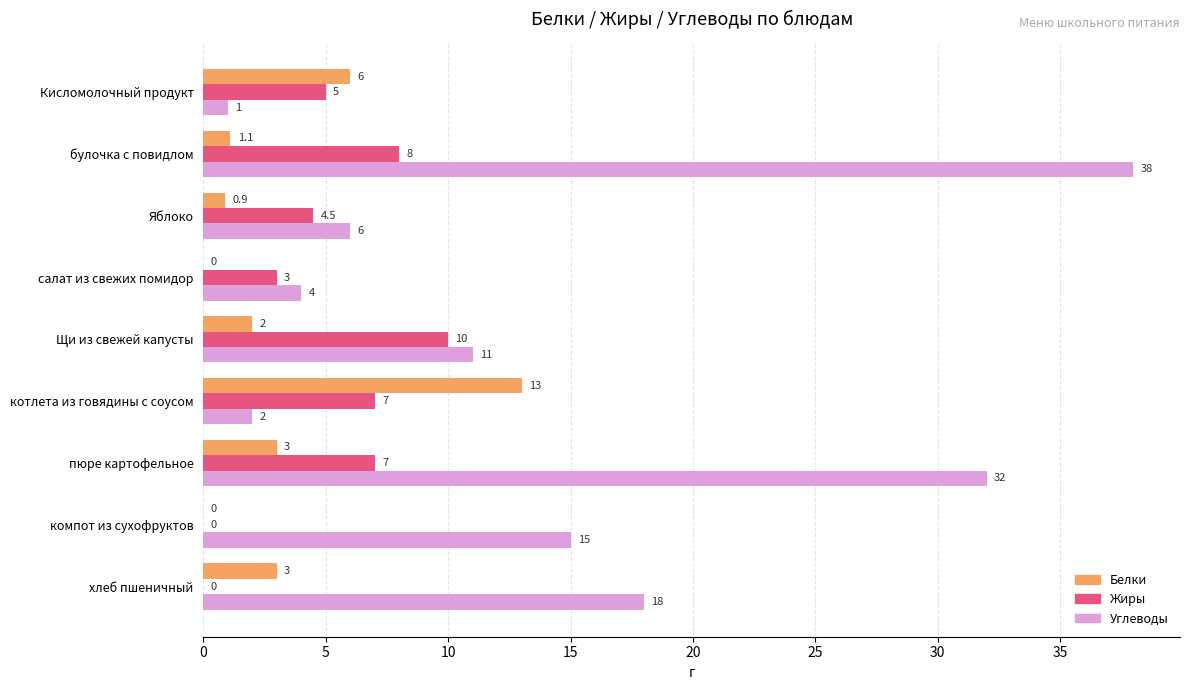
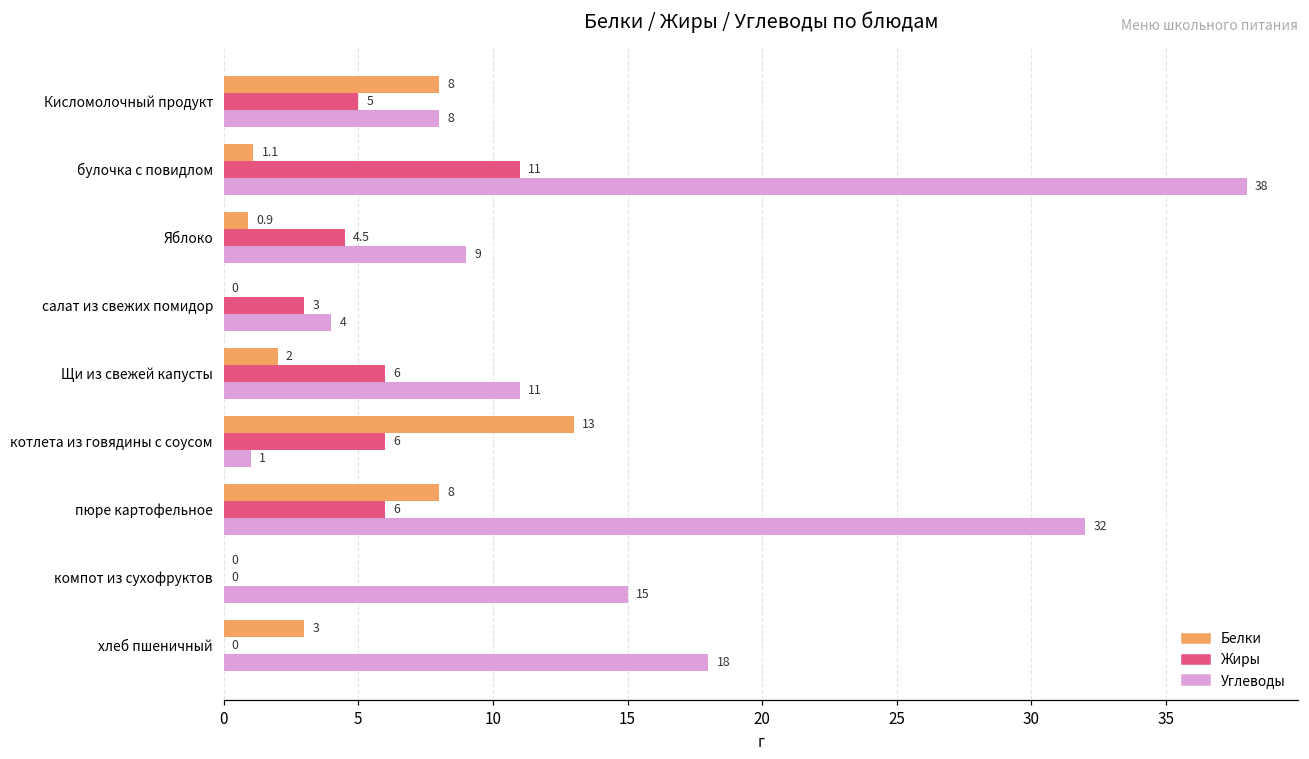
  {
    "Белки": {
-     "Кисломолочный продукт": 6,
+     "Кисломолочный продукт": 8,
      "булочка с повидлом": 1.1,
      "Яблоко": 0.9,
      "салат из свежих помидор": 0,
      "Щи из свежей капусты": 2,
      "котлета из говядины с соусом": 13,
-     "пюре картофельное": 3,
+     "пюре картофельное": 8,
      "компот из сухофруктов": 0,
      "хлеб пшеничный": 3
    },
    "Жиры": {
      "Кисломолочный продукт": 5,
-     "булочка с повидлом": 8,
+     "булочка с повидлом": 11,
      "Яблоко": 4.5,
      "салат из свежих помидор": 3,
-     "Щи из свежей капусты": 10,
-     "котлета из говядины с соусом": 7,
-     "пюре картофельное": 7,
+     "Щи из свежей капусты": 6,
+     "котлета из говядины с соусом": 6,
+     "пюре картофельное": 6,
      "компот из сухофруктов": 0,
      "хлеб пшеничный": 0
    },
    "Углеводы": {
-     "Кисломолочный продукт": 1,
+     "Кисломолочный продукт": 8,
      "булочка с повидлом": 38,
-     "Яблоко": 6,
+     "Яблоко": 9,
      "салат из свежих помидор": 4,
      "Щи из свежей капусты": 11,
-     "котлета из говядины с соусом": 2,
+     "котлета из говядины с соусом": 1,
      "пюре картофельное": 32,
      "компот из сухофруктов": 15,
      "хлеб пшеничный": 18
    }
  }
